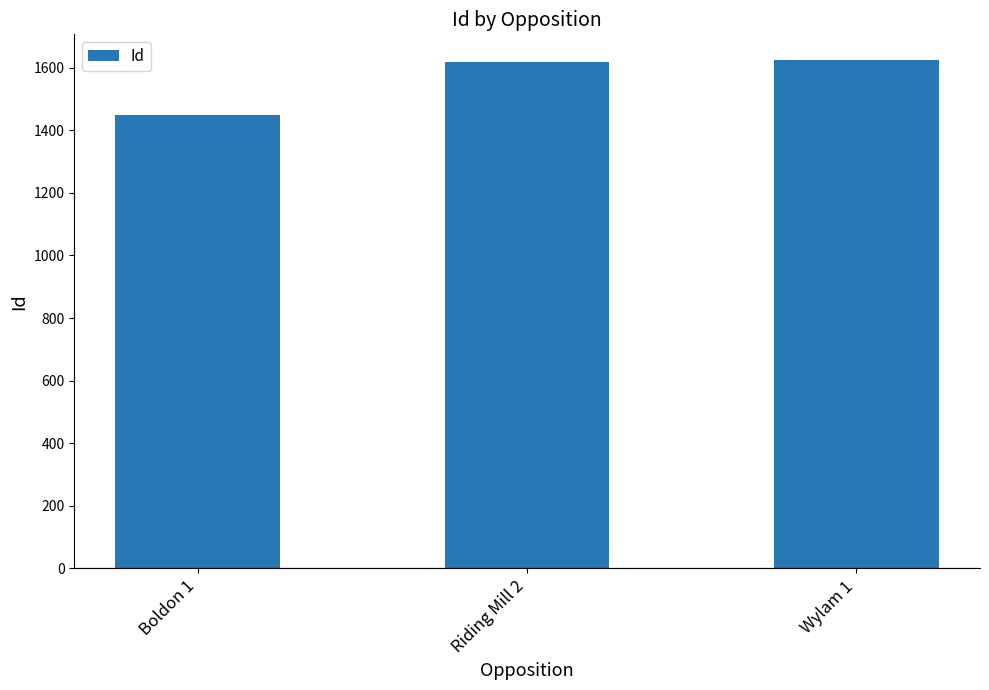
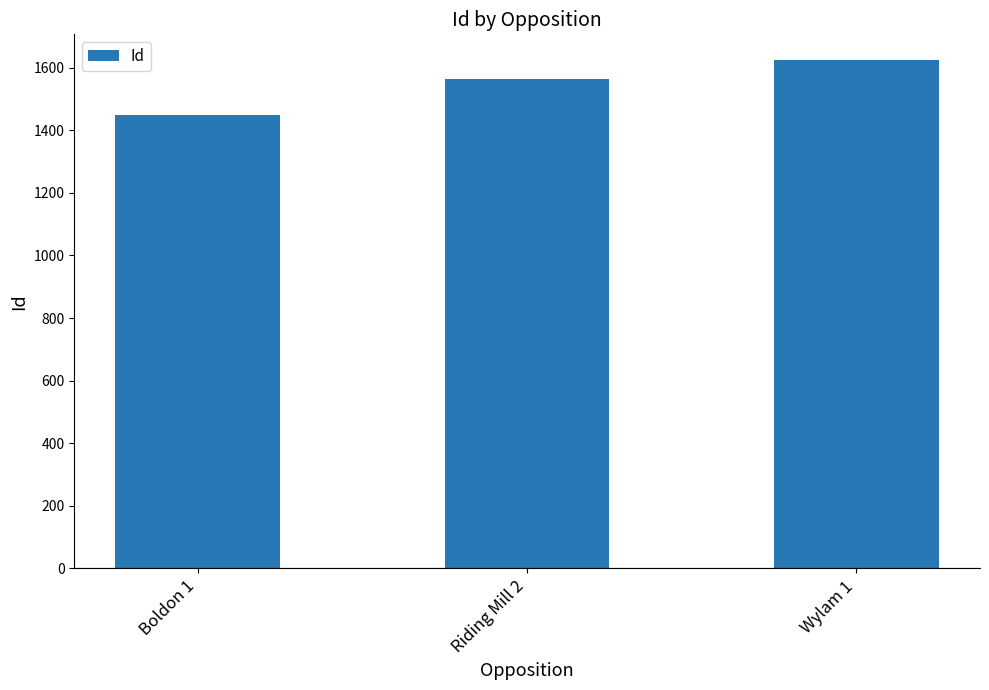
  {
    "Boldon 1": 1450,
-   "Riding Mill 2": 1620,
+   "Riding Mill 2": 1560,
    "Wylam 1": 1630
  }
